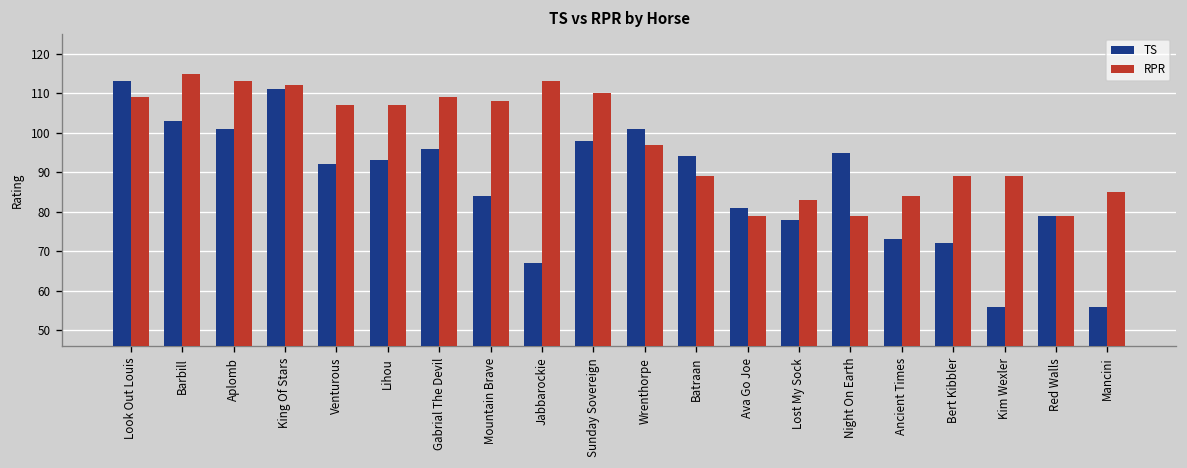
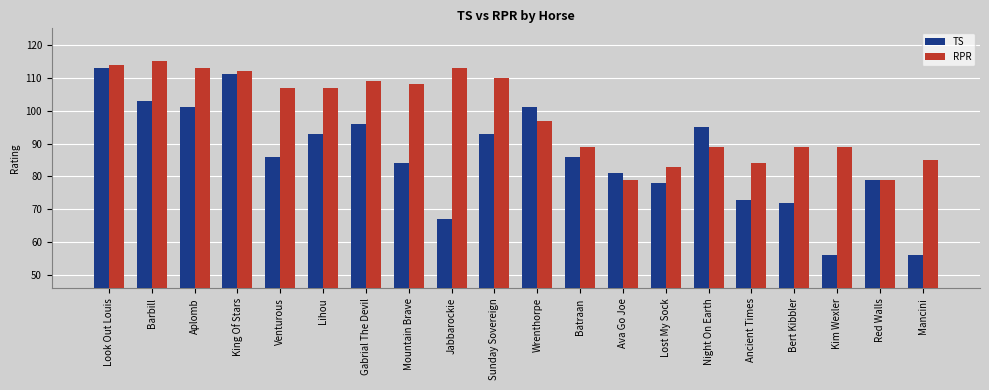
  {
    "TS": {
      "Look Out Louis": 113,
      "Barbill": 103,
      "Aplomb": 101,
      "King Of Stars": 111,
-     "Venturous": 92,
+     "Venturous": 86,
      "Lihou": 93,
      "Gabrial The Devil": 96,
      "Mountain Brave": 84,
      "Jabbarockie": 67,
-     "Sunday Sovereign": 98,
+     "Sunday Sovereign": 93,
      "Wrenthorpe": 101,
-     "Batraan": 94,
+     "Batraan": 86,
      "Ava Go Joe": 81,
      "Lost My Sock": 78,
      "Night On Earth": 95,
      "Ancient Times": 73,
      "Bert Kibbler": 72,
      "Kim Wexler": 56,
      "Red Walls": 79,
      "Mancini": 56
    },
    "RPR": {
-     "Look Out Louis": 109,
+     "Look Out Louis": 114,
      "Barbill": 115,
      "Aplomb": 113,
      "King Of Stars": 112,
      "Venturous": 107,
      "Lihou": 107,
      "Gabrial The Devil": 109,
      "Mountain Brave": 108,
      "Jabbarockie": 113,
      "Sunday Sovereign": 110,
      "Wrenthorpe": 97,
      "Batraan": 89,
      "Ava Go Joe": 79,
      "Lost My Sock": 83,
-     "Night On Earth": 79,
+     "Night On Earth": 89,
      "Ancient Times": 84,
      "Bert Kibbler": 89,
      "Kim Wexler": 89,
      "Red Walls": 79,
      "Mancini": 85
    }
  }
